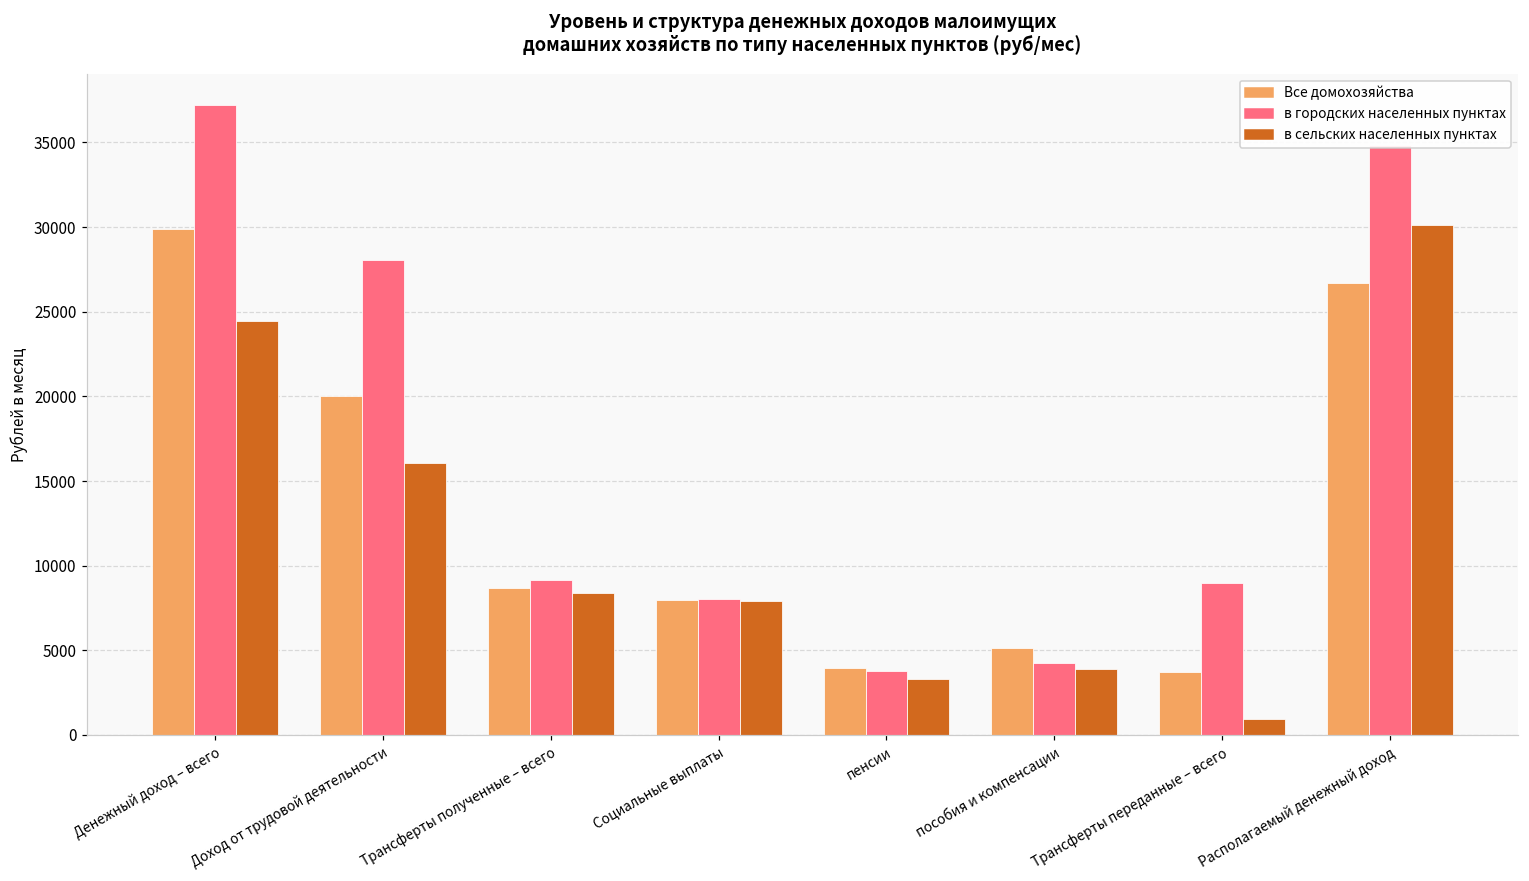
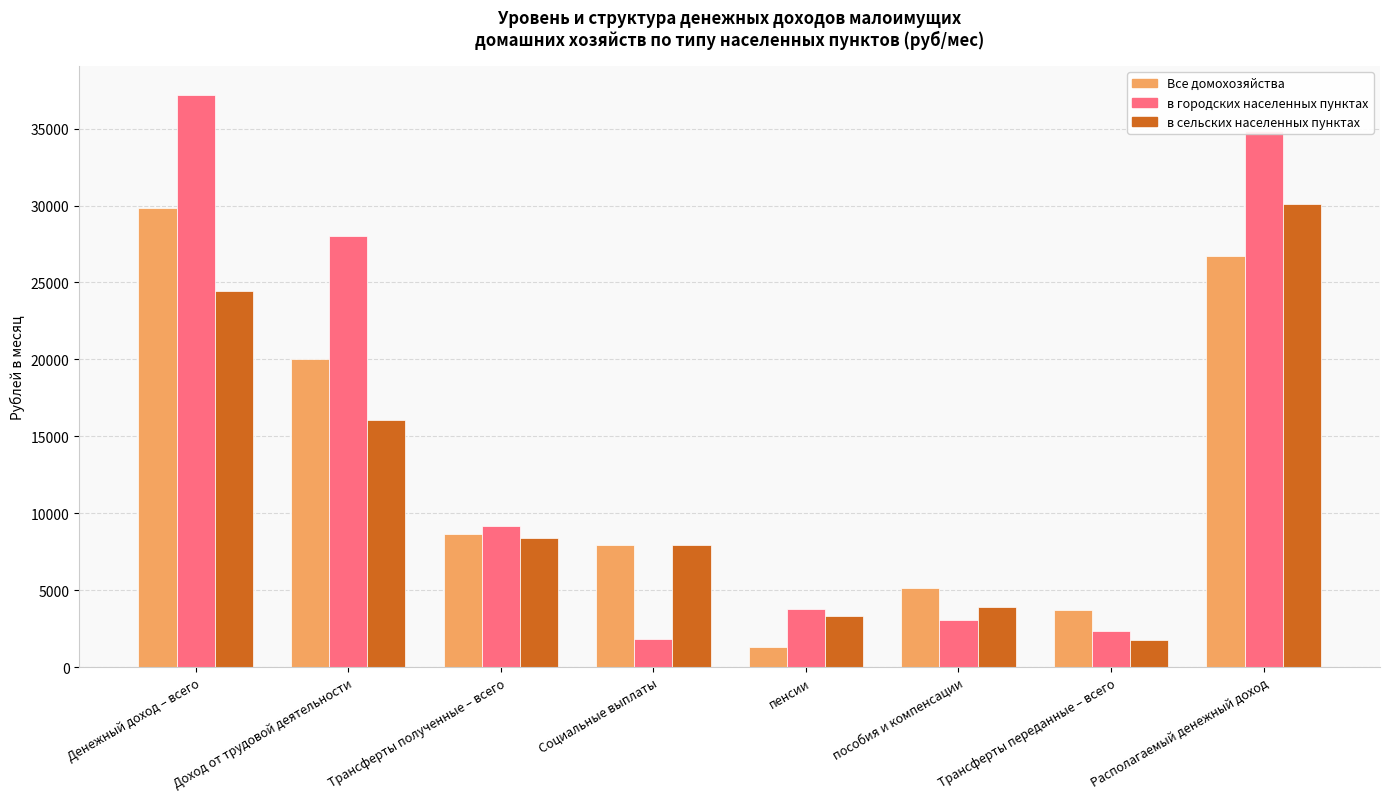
  {
    "Все домохозяйства": {
      "Денежный доход – всего": 29900,
      "Доход от трудовой деятельности": 20000,
      "Трансферты полученные – всего": 8700,
      "Социальные выплаты": 8000,
-     "пенсии": 3900,
+     "пенсии": 1300,
      "пособия и компенсации": 5100,
      "Трансферты переданные – всего": 3700,
      "Располагаемый денежный доход": 26700
    },
    "в городских населенных пунктах": {
      "Денежный доход – всего": 37200,
      "Доход от трудовой деятельности": 28000,
      "Трансферты полученные – всего": 9200,
-     "Социальные выплаты": 8000,
+     "Социальные выплаты": 1800,
      "пенсии": 3800,
-     "пособия и компенсации": 4200,
-     "Трансферты переданные – всего": 9000
+     "пособия и компенсации": 3000,
+     "Трансферты переданные – всего": 2300
    },
    "в сельских населенных пунктах": {
      "Денежный доход – всего": 24400,
      "Доход от трудовой деятельности": 16000,
      "Трансферты полученные – всего": 8400,
      "Социальные выплаты": 7900,
      "пенсии": 3300,
      "пособия и компенсации": 3900,
-     "Трансферты переданные – всего": 1000,
+     "Трансферты переданные – всего": 1800,
      "Располагаемый денежный доход": 30100
    }
  }
